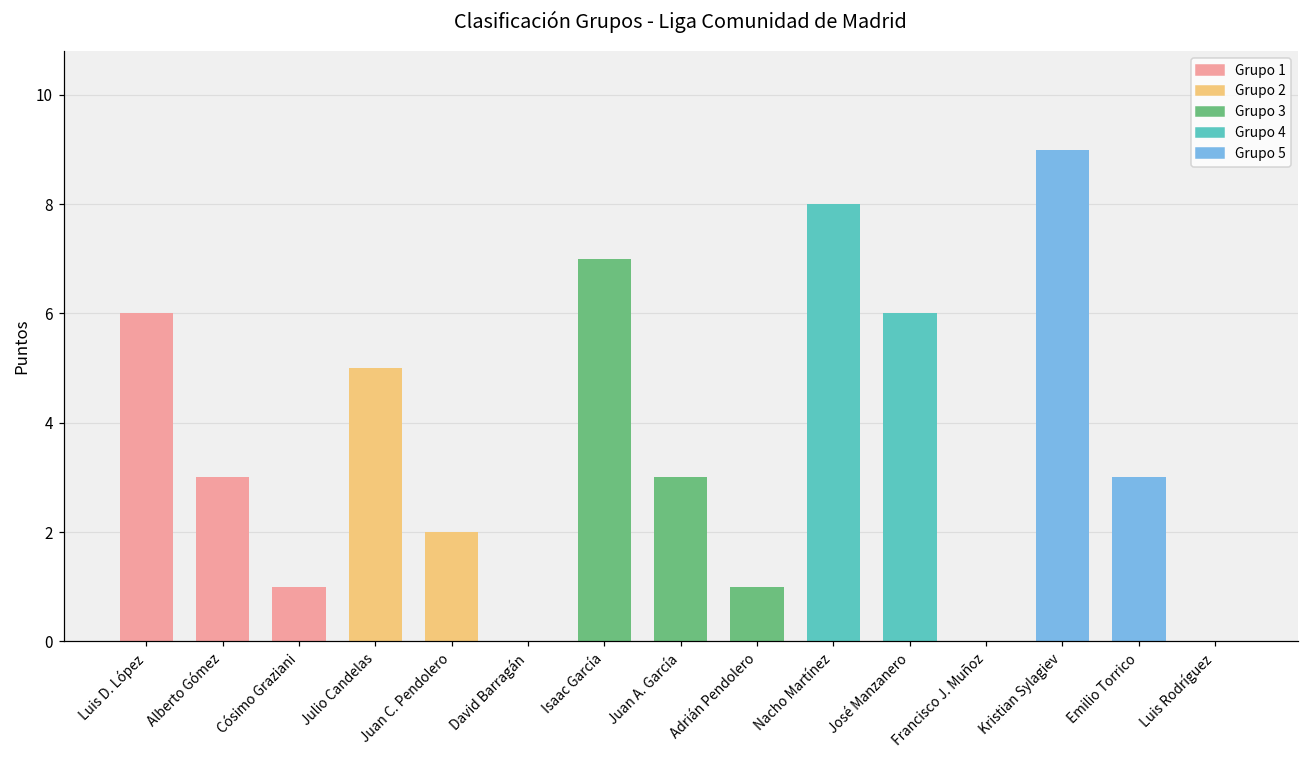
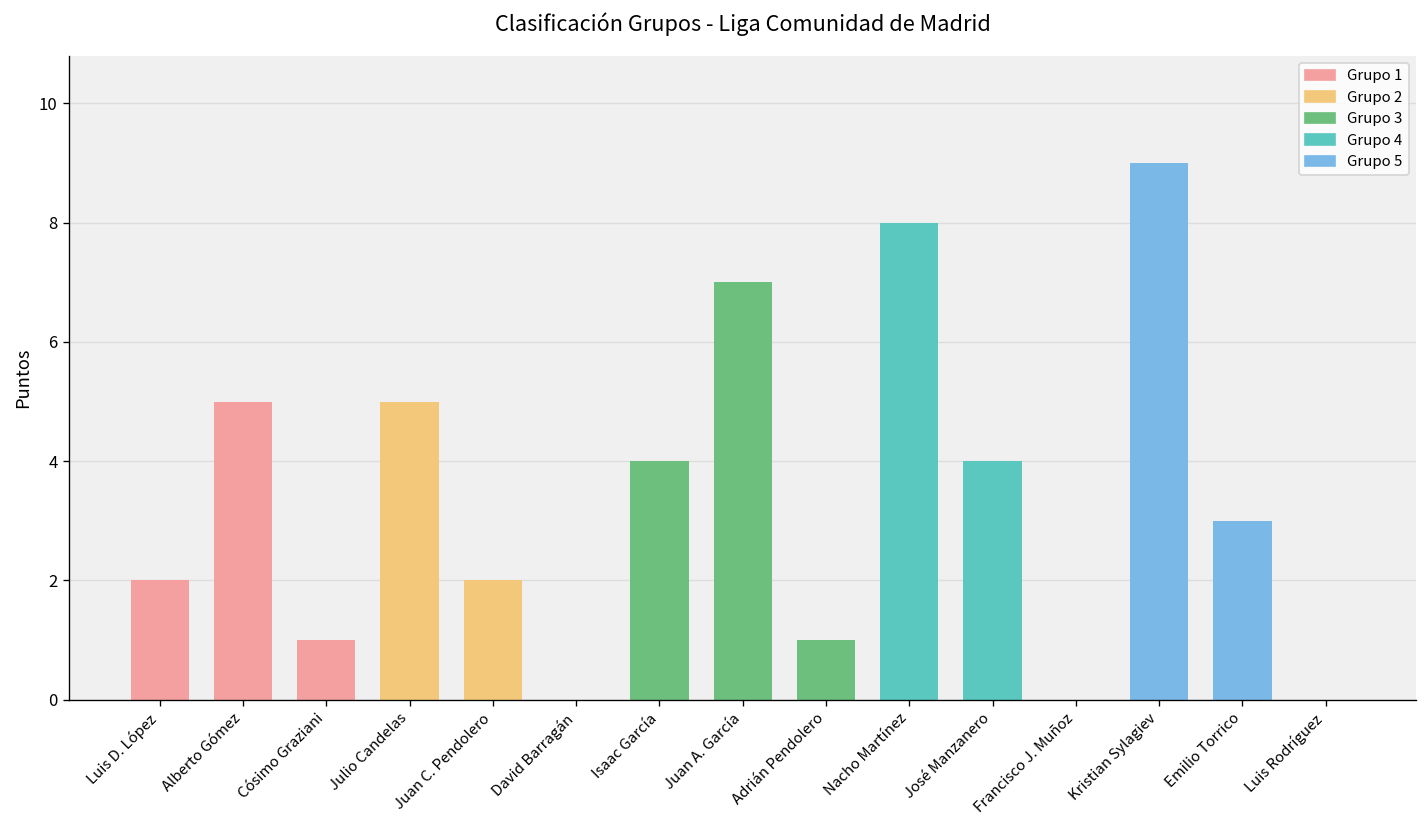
  {
-   "Luis D. López": 6,
-   "Alberto Gómez": 3,
+   "Luis D. López": 2,
+   "Alberto Gómez": 5,
    "Cósimo Graziani": 1,
    "Julio Candelas": 5,
    "Juan C. Pendolero": 2,
    "David Barragán": 0,
-   "Isaac García": 7,
-   "Juan A. García": 3,
+   "Isaac García": 4,
+   "Juan A. García": 7,
    "Adrián Pendolero": 1,
    "Nacho Martínez": 8,
-   "José Manzanero": 6,
+   "José Manzanero": 4,
    "Francisco J. Muñoz": 0,
    "Kristian Sylagiev": 9,
    "Emilio Torrico": 3,
    "Luis Rodríguez": 0
  }
